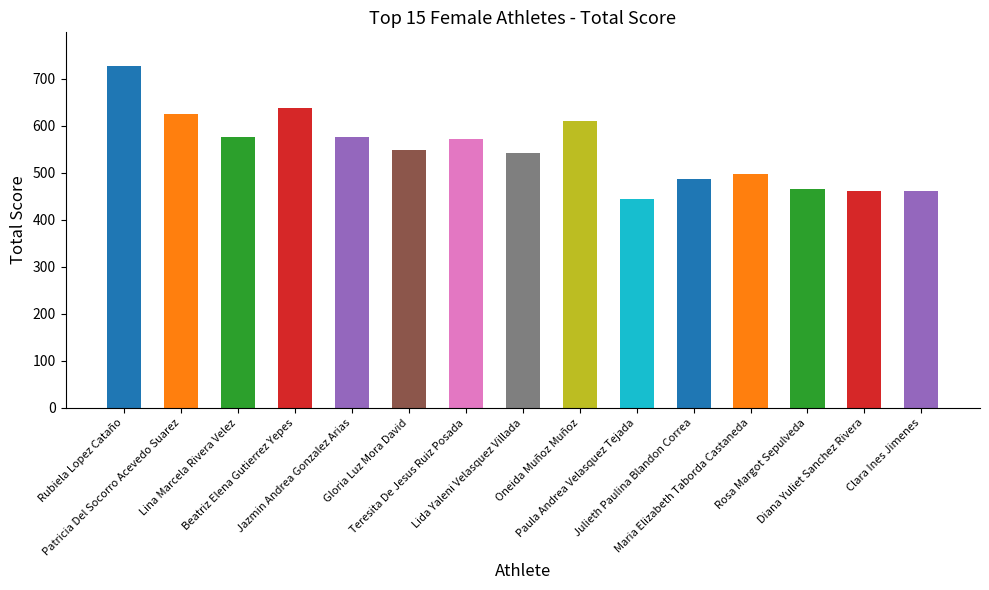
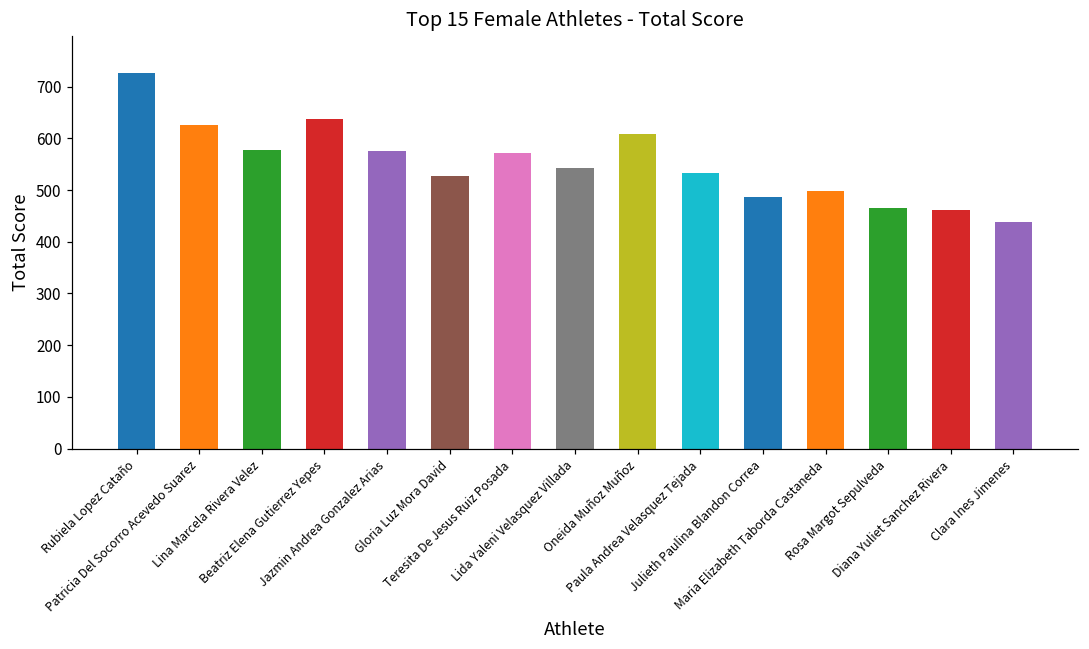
  {
    "Rubiela Lopez Cataño": 730,
    "Patricia Del Socorro Acevedo Suarez": 630,
    "Lina Marcela Rivera Velez": 580,
    "Beatriz Elena Gutierrez Yepes": 640,
    "Jazmin Andrea Gonzalez Arias": 580,
-   "Gloria Luz Mora David": 550,
+   "Gloria Luz Mora David": 530,
    "Teresita De Jesus Ruiz Posada": 570,
    "Lida Yaleni Velasquez Villada": 540,
    "Oneida Muñoz Muñoz": 610,
-   "Paula Andrea Velasquez Tejada": 450,
+   "Paula Andrea Velasquez Tejada": 530,
    "Julieth Paulina Blandon Correa": 490,
    "Maria Elizabeth Taborda Castaneda": 500,
    "Rosa Margot Sepulveda": 470,
    "Diana Yuliet Sanchez Rivera": 460,
-   "Clara Ines Jimenes": 460
+   "Clara Ines Jimenes": 440
  }
